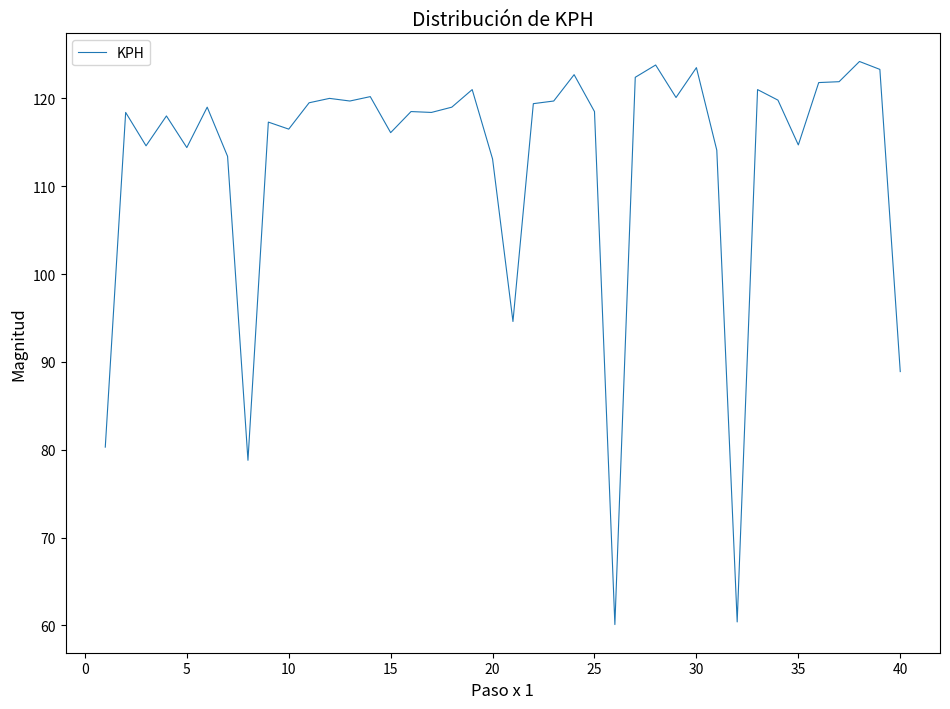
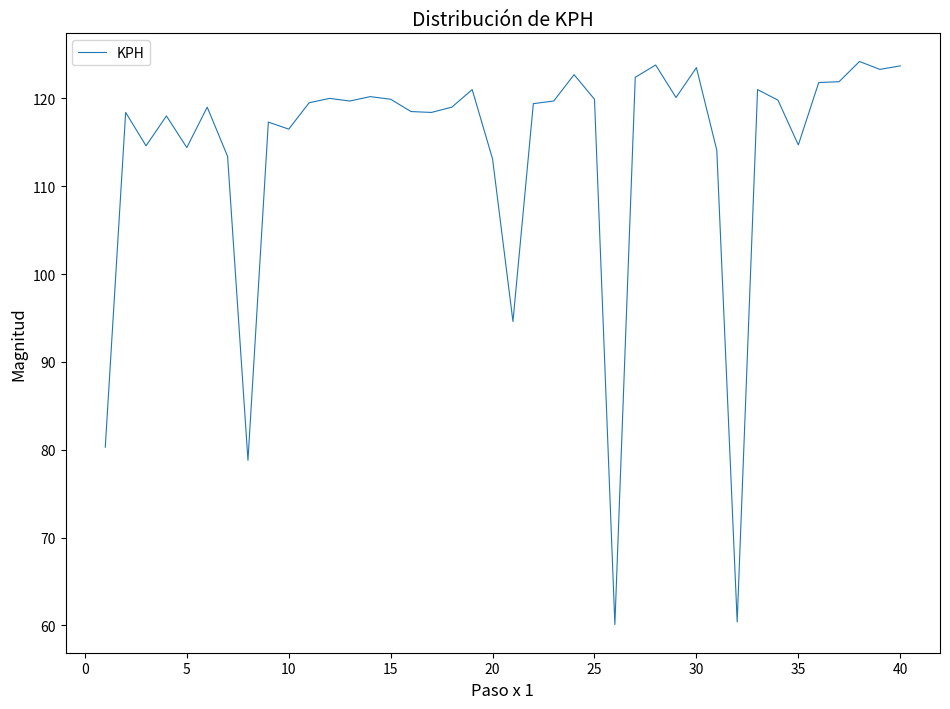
  {
    "5": 114,
    "10": 117,
-   "15": 116,
+   "15": 120,
    "20": 113,
-   "25": 119,
+   "25": 120,
    "30": 124,
    "35": 115,
-   "40": 89
+   "40": 124
  }
